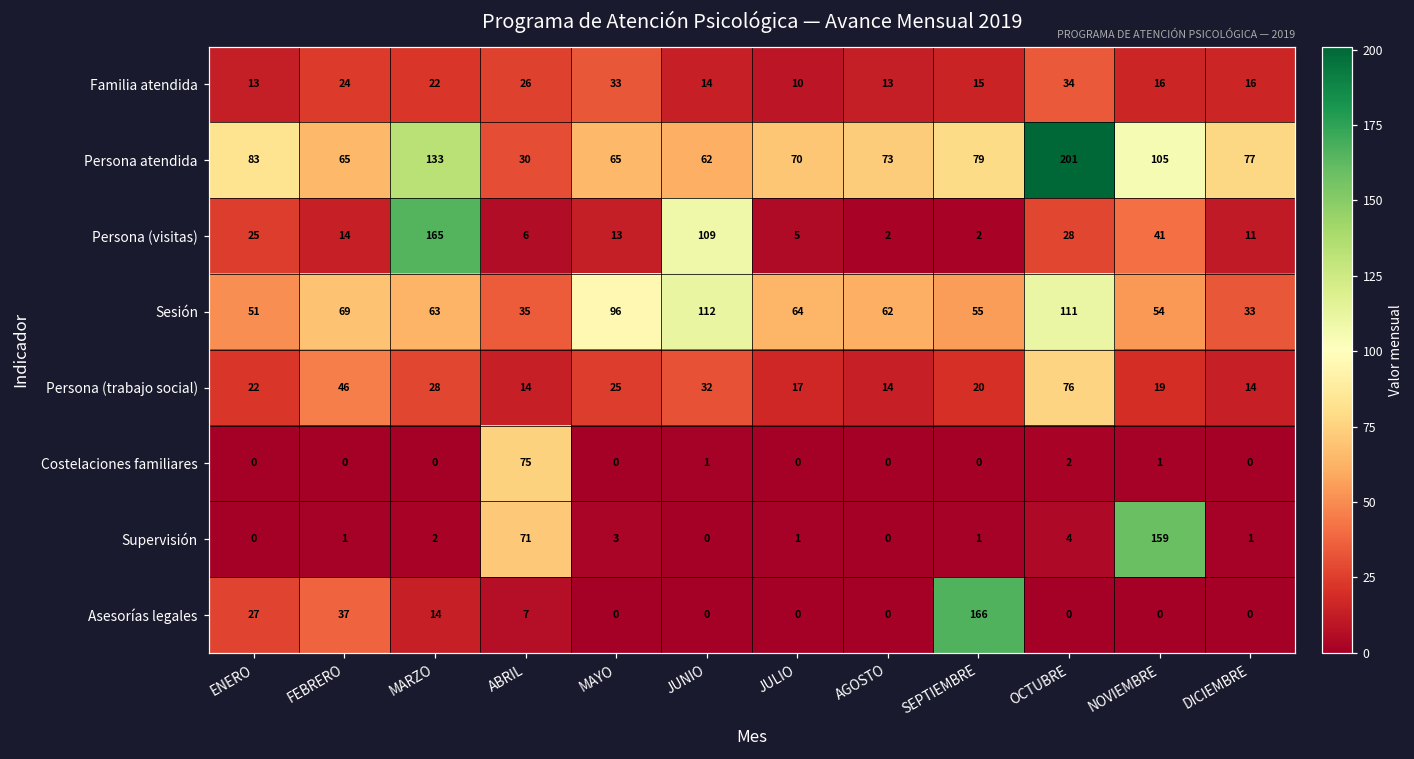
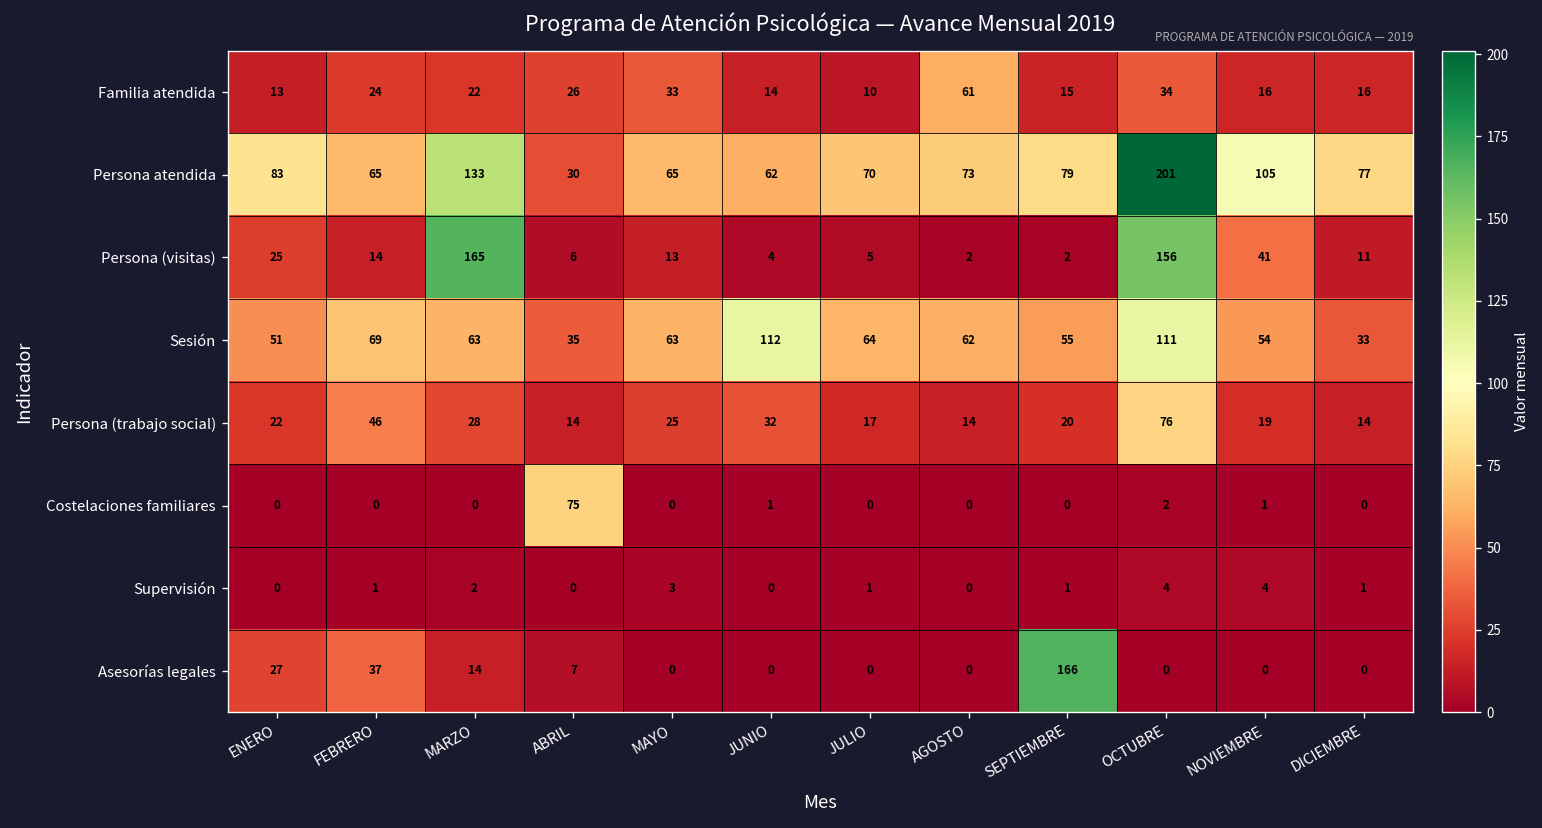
  {
    "Familia atendida": {
      "ENERO": 13,
      "FEBRERO": 24,
      "MARZO": 22,
      "ABRIL": 26,
      "MAYO": 33,
      "JUNIO": 14,
      "JULIO": 10,
-     "AGOSTO": 13,
+     "AGOSTO": 61,
      "SEPTIEMBRE": 15,
      "OCTUBRE": 34,
      "NOVIEMBRE": 16,
      "DICIEMBRE": 16
    },
    "Persona atendida": {
      "ENERO": 83,
      "FEBRERO": 65,
      "MARZO": 133,
      "ABRIL": 30,
      "MAYO": 65,
      "JUNIO": 62,
      "JULIO": 70,
      "AGOSTO": 73,
      "SEPTIEMBRE": 79,
      "OCTUBRE": 201,
      "NOVIEMBRE": 105,
      "DICIEMBRE": 77
    },
    "Persona (visitas)": {
      "ENERO": 25,
      "FEBRERO": 14,
      "MARZO": 165,
      "ABRIL": 6,
      "MAYO": 13,
-     "JUNIO": 109,
+     "JUNIO": 4,
      "JULIO": 5,
      "AGOSTO": 2,
      "SEPTIEMBRE": 2,
-     "OCTUBRE": 28,
+     "OCTUBRE": 156,
      "NOVIEMBRE": 41,
      "DICIEMBRE": 11
    },
    "Sesión": {
      "ENERO": 51,
      "FEBRERO": 69,
      "MARZO": 63,
      "ABRIL": 35,
-     "MAYO": 96,
+     "MAYO": 63,
      "JUNIO": 112,
      "JULIO": 64,
      "AGOSTO": 62,
      "SEPTIEMBRE": 55,
      "OCTUBRE": 111,
      "NOVIEMBRE": 54,
      "DICIEMBRE": 33
    },
    "Persona (trabajo social)": {
      "ENERO": 22,
      "FEBRERO": 46,
      "MARZO": 28,
      "ABRIL": 14,
      "MAYO": 25,
      "JUNIO": 32,
      "JULIO": 17,
      "AGOSTO": 14,
      "SEPTIEMBRE": 20,
      "OCTUBRE": 76,
      "NOVIEMBRE": 19,
      "DICIEMBRE": 14
    },
    "Costelaciones familiares": {
      "ENERO": 0,
      "FEBRERO": 0,
      "MARZO": 0,
      "ABRIL": 75,
      "MAYO": 0,
      "JUNIO": 1,
      "JULIO": 0,
      "AGOSTO": 0,
      "SEPTIEMBRE": 0,
      "OCTUBRE": 2,
      "NOVIEMBRE": 1,
      "DICIEMBRE": 0
    },
    "Supervisión": {
      "ENERO": 0,
      "FEBRERO": 1,
      "MARZO": 2,
-     "ABRIL": 71,
+     "ABRIL": 0,
      "MAYO": 3,
      "JUNIO": 0,
      "JULIO": 1,
      "AGOSTO": 0,
      "SEPTIEMBRE": 1,
      "OCTUBRE": 4,
-     "NOVIEMBRE": 159,
+     "NOVIEMBRE": 4,
      "DICIEMBRE": 1
    },
    "Asesorías legales": {
      "ENERO": 27,
      "FEBRERO": 37,
      "MARZO": 14,
      "ABRIL": 7,
      "MAYO": 0,
      "JUNIO": 0,
      "JULIO": 0,
      "AGOSTO": 0,
      "SEPTIEMBRE": 166,
      "OCTUBRE": 0,
      "NOVIEMBRE": 0,
      "DICIEMBRE": 0
    }
  }
